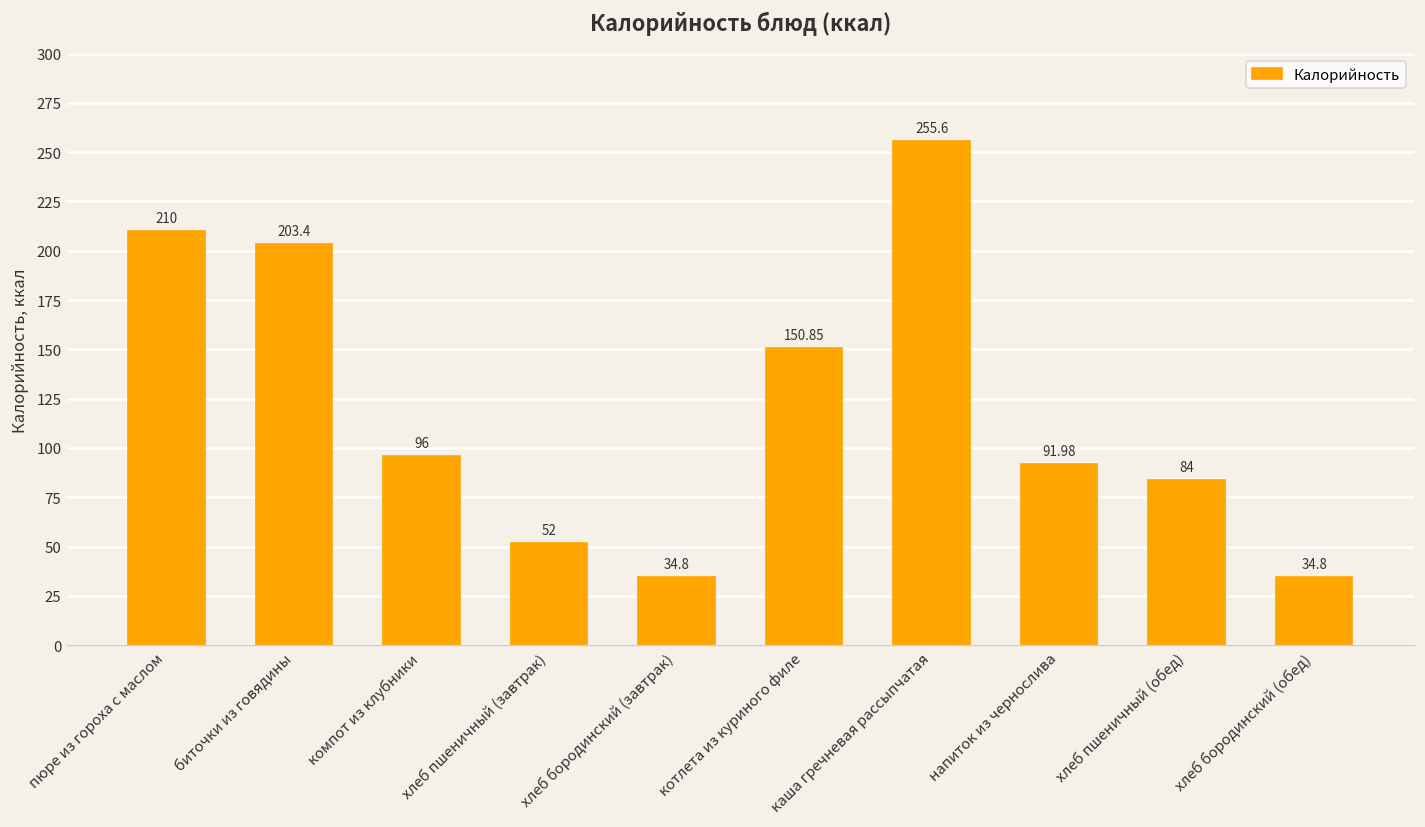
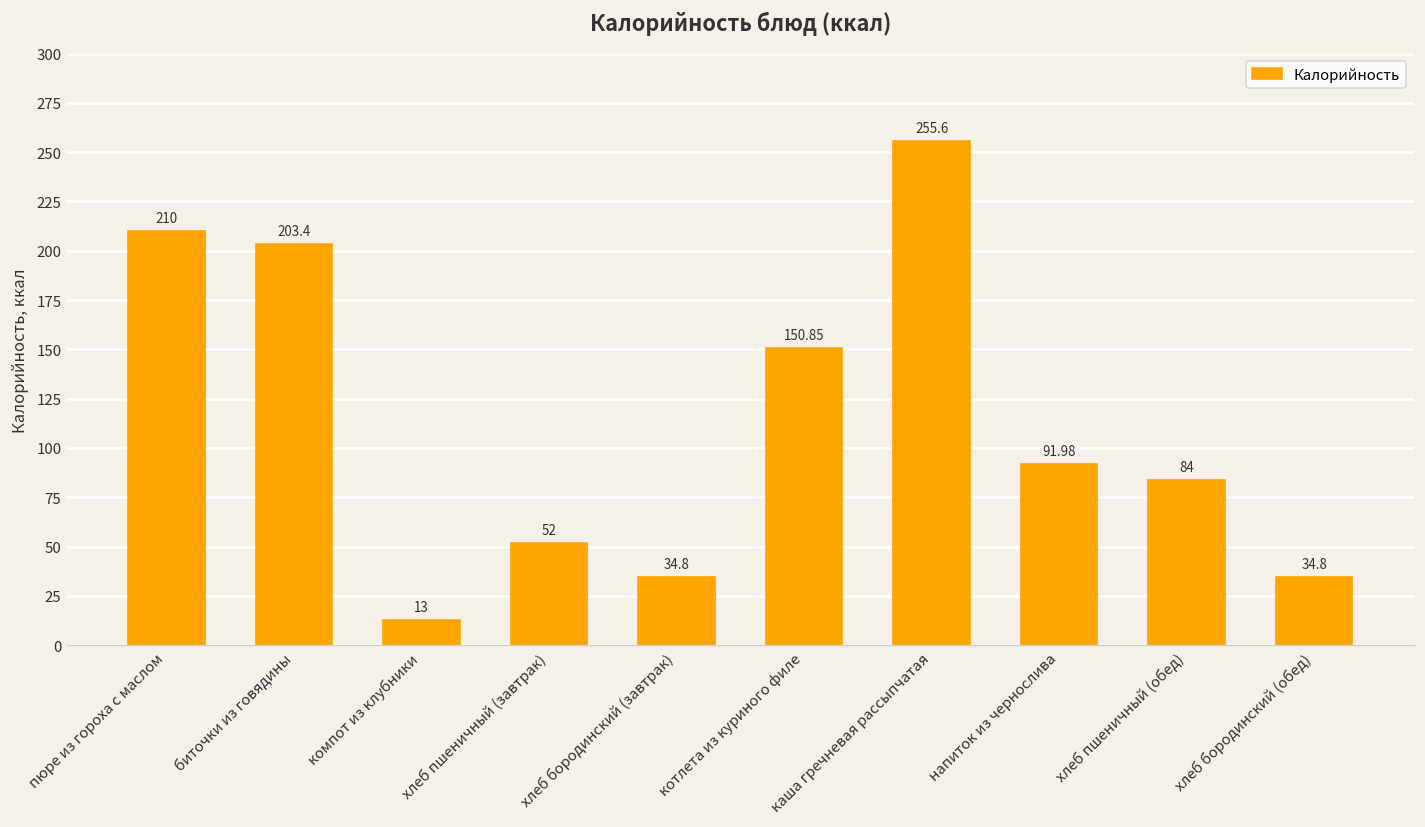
  {
    "пюре из гороха с маслом": 210,
    "биточки из говядины": 203.4,
-   "компот из клубники": 96,
+   "компот из клубники": 13,
    "хлеб пшеничный (завтрак)": 52,
    "хлеб бородинский (завтрак)": 34.8,
    "котлета из куриного филе": 150.85,
    "каша гречневая рассыпчатая": 255.6,
    "напиток из чернослива": 91.98,
    "хлеб пшеничный (обед)": 84,
    "хлеб бородинский (обед)": 34.8
  }
